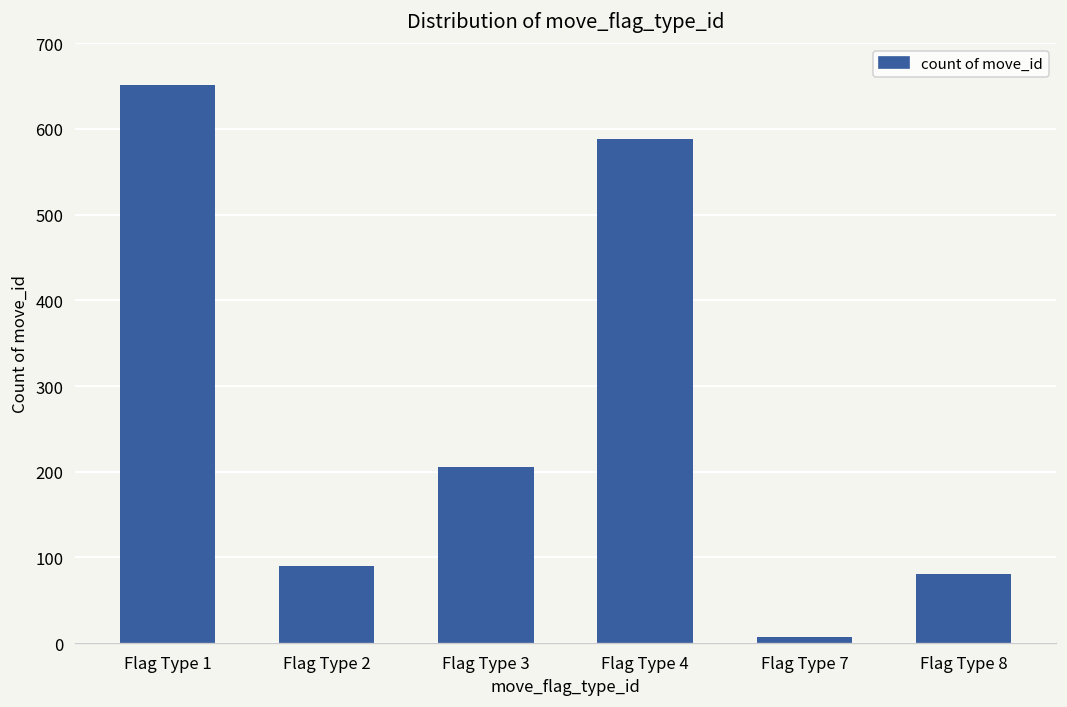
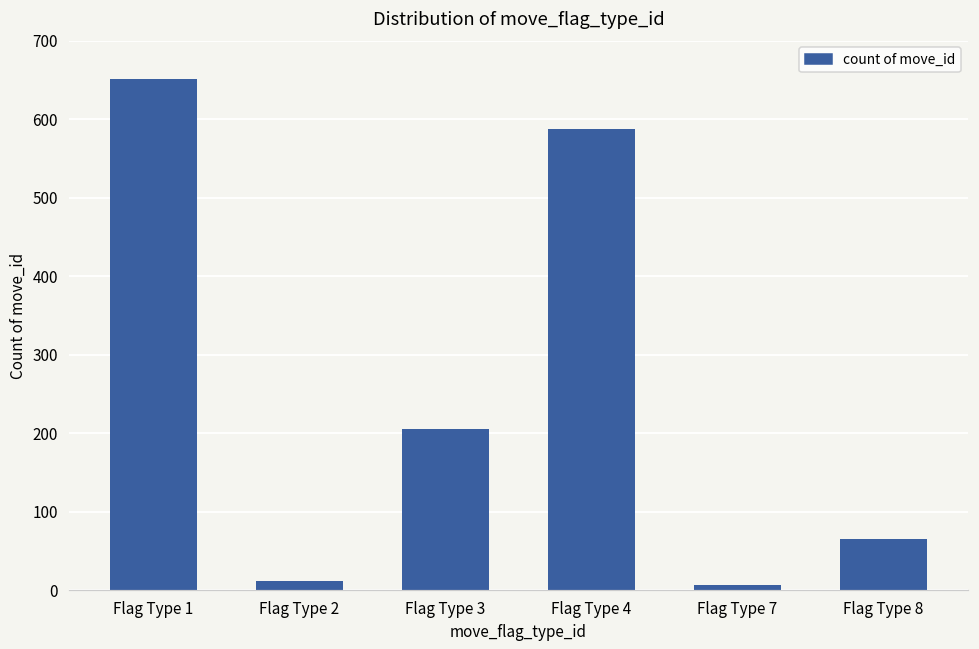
  {
    "Flag Type 1": 650,
-   "Flag Type 2": 90,
+   "Flag Type 2": 10,
    "Flag Type 3": 210,
    "Flag Type 4": 590,
    "Flag Type 7": 10,
-   "Flag Type 8": 80
+   "Flag Type 8": 70
  }
